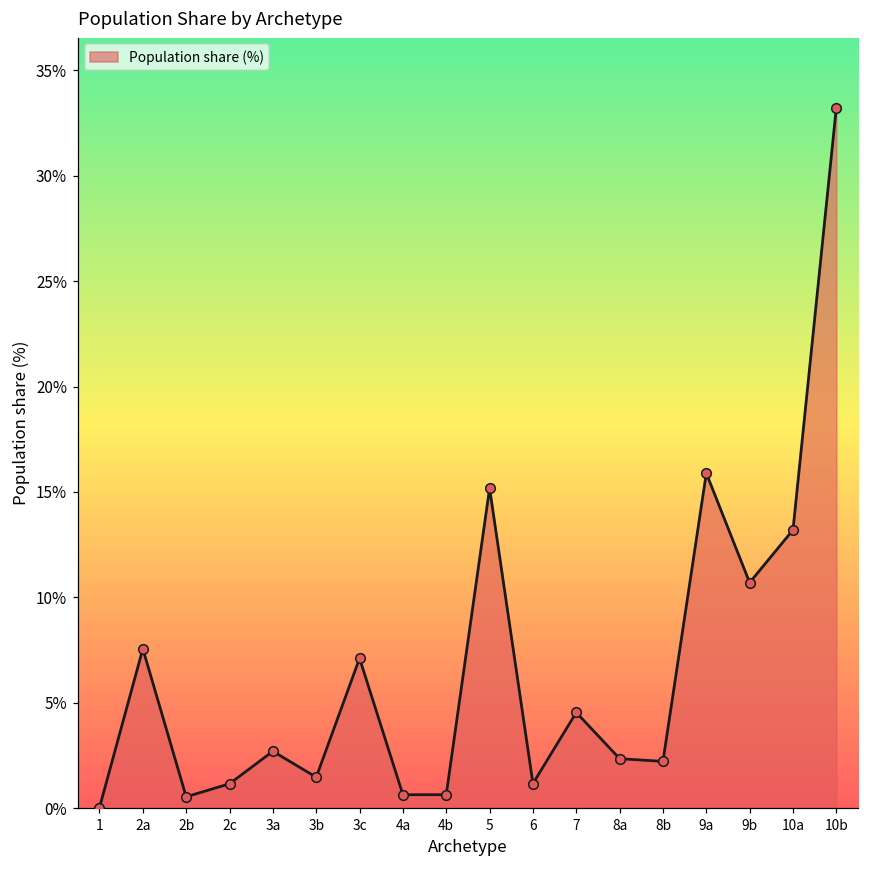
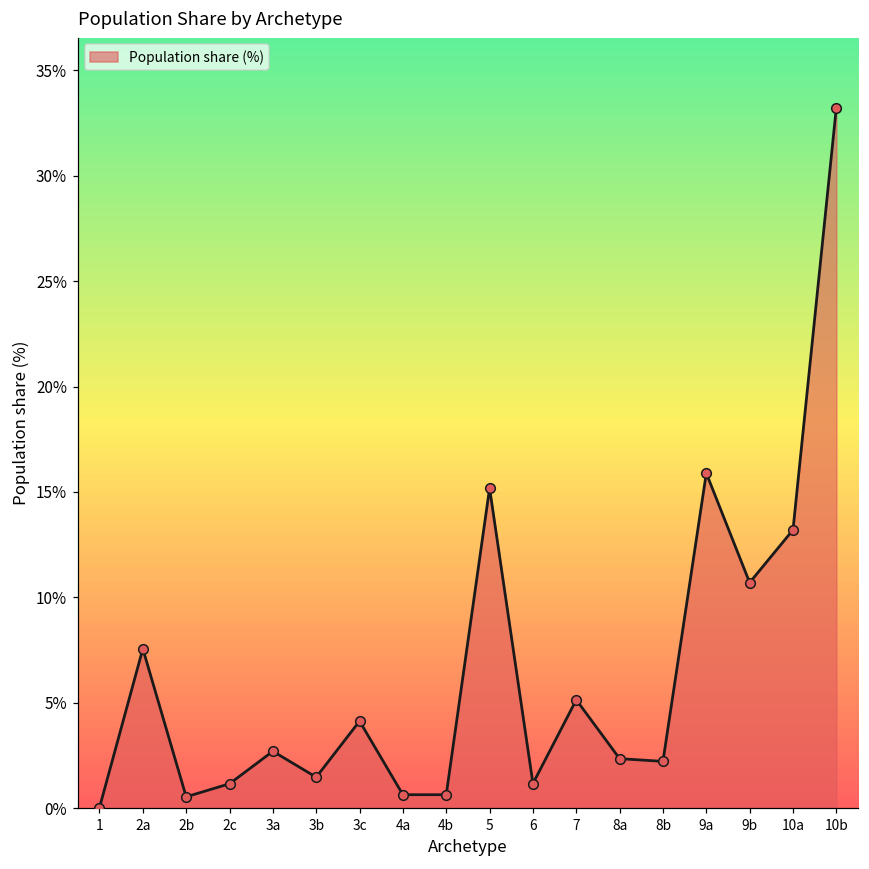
  {
    "1": "0.0%",
    "2a": "7.6%",
    "2b": "0.5%",
    "2c": "1.2%",
    "3a": "2.7%",
    "3b": "1.5%",
-   "3c": "7.1%",
+   "3c": "4.1%",
    "4a": "0.6%",
    "4b": "0.6%",
    "5": "15.2%",
    "6": "1.2%",
-   "7": "4.5%",
+   "7": "5.1%",
    "8a": "2.4%",
    "8b": "2.2%",
    "9a": "15.9%",
    "9b": "10.7%",
    "10a": "13.2%",
    "10b": "33.2%"
  }
